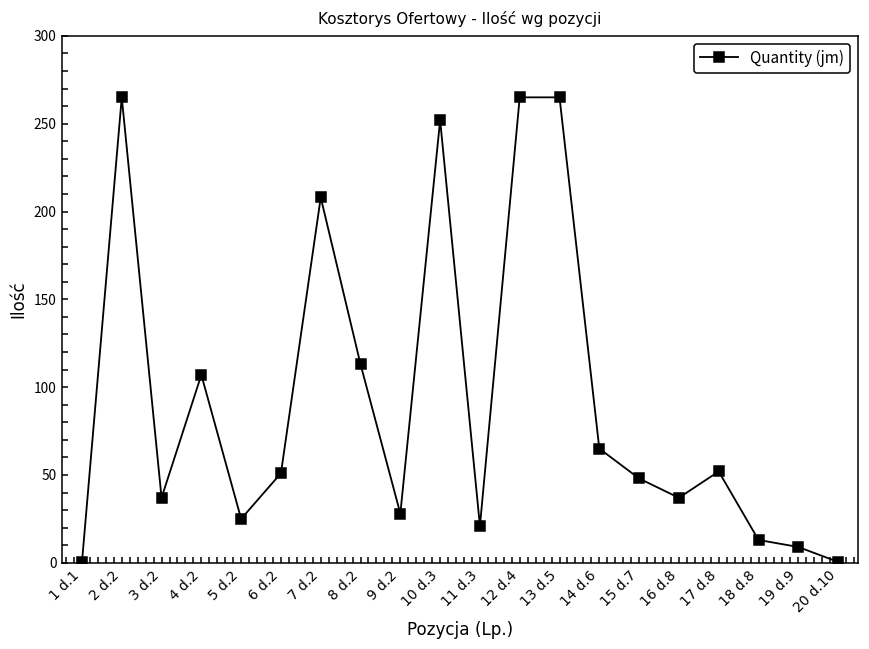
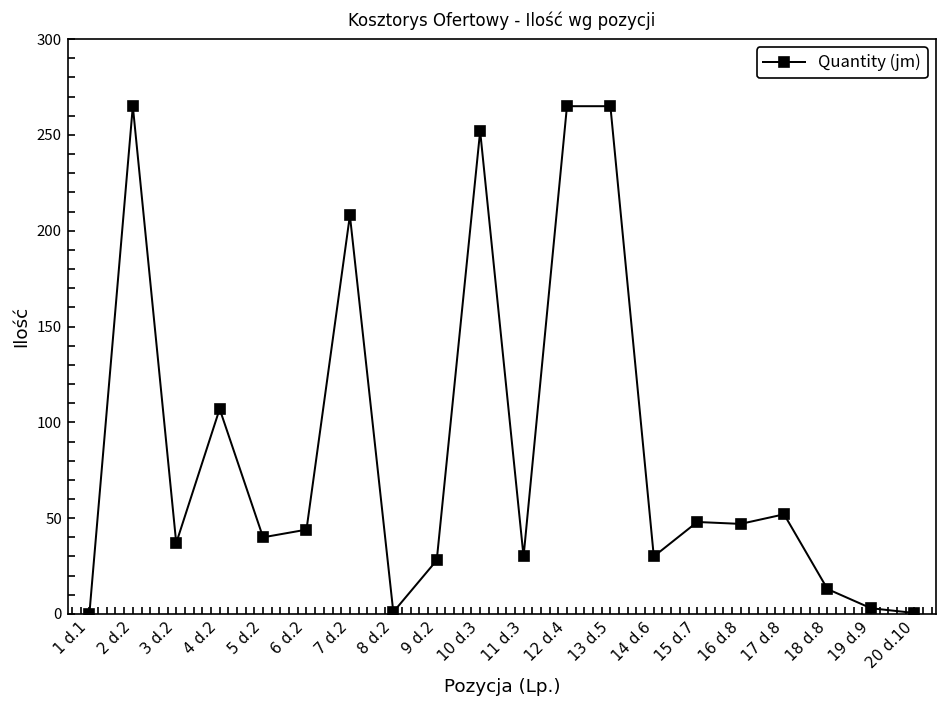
  {
    "1 d.1": 0,
    "2 d.2": 265,
    "3 d.2": 37,
    "4 d.2": 107,
-   "5 d.2": 25,
-   "6 d.2": 51,
+   "5 d.2": 40,
+   "6 d.2": 44,
    "7 d.2": 208,
-   "8 d.2": 113,
+   "8 d.2": 1,
    "9 d.2": 28,
    "10 d.3": 252,
-   "11 d.3": 21,
+   "11 d.3": 30,
    "12 d.4": 265,
    "13 d.5": 265,
-   "14 d.6": 65,
+   "14 d.6": 30,
    "15 d.7": 48,
-   "16 d.8": 37,
+   "16 d.8": 47,
    "17 d.8": 52,
    "18 d.8": 13,
-   "19 d.9": 9,
+   "19 d.9": 3,
    "20 d.10": 1
  }
